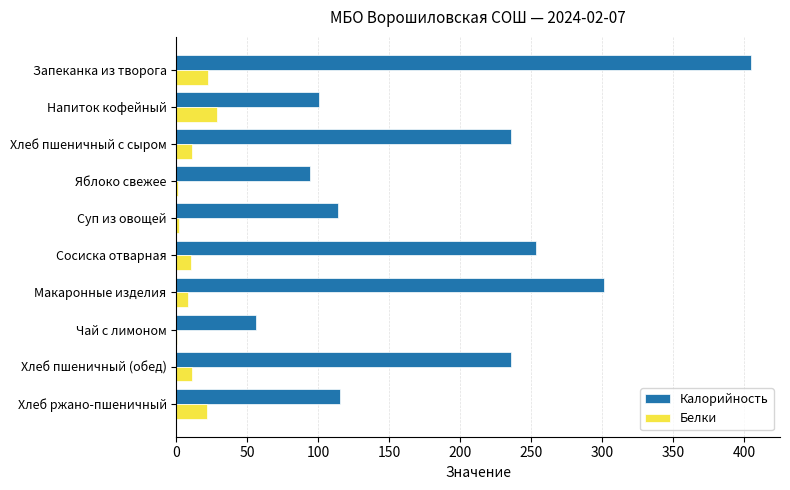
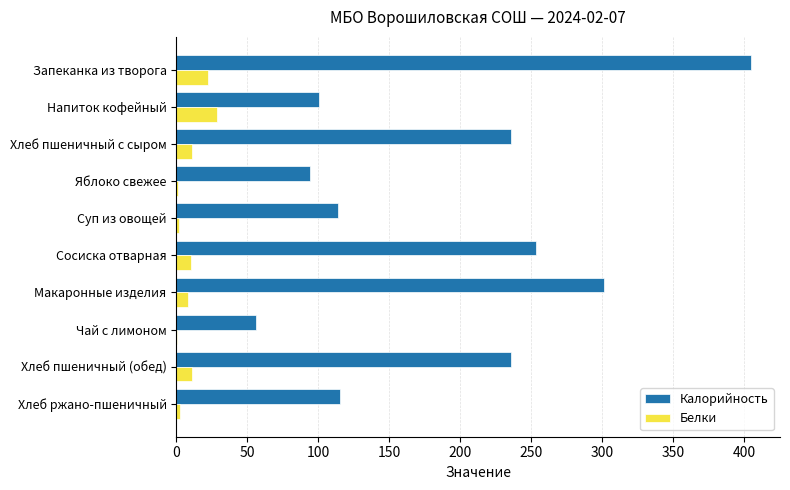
  {
    "Калорийность": {
      "Запеканка из творога": 405,
      "Напиток кофейный": 101,
      "Хлеб пшеничный с сыром": 236,
      "Яблоко свежее": 94,
      "Суп из овощей": 114,
      "Сосиска отварная": 253,
      "Макаронные изделия": 301,
      "Чай с лимоном": 56,
      "Хлеб пшеничный (обед)": 236,
      "Хлеб ржано-пшеничный": 115
    },
    "Белки": {
      "Запеканка из творога": 22,
      "Напиток кофейный": 29,
      "Хлеб пшеничный с сыром": 11,
      "Суп из овощей": 2,
      "Сосиска отварная": 10,
      "Макаронные изделия": 8,
      "Хлеб пшеничный (обед)": 11,
-     "Хлеб ржано-пшеничный": 22
+     "Хлеб ржано-пшеничный": 3
    }
  }
